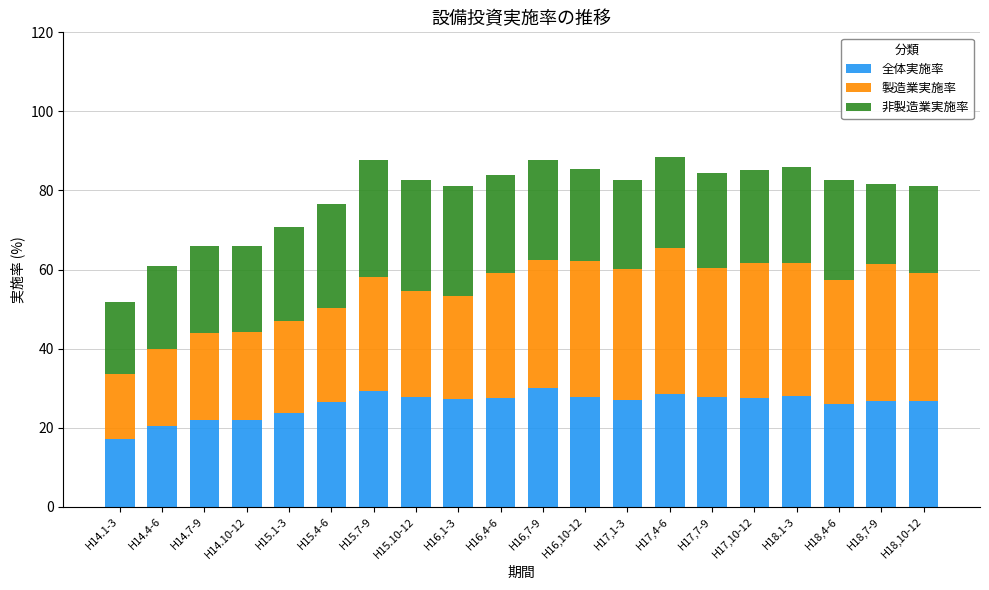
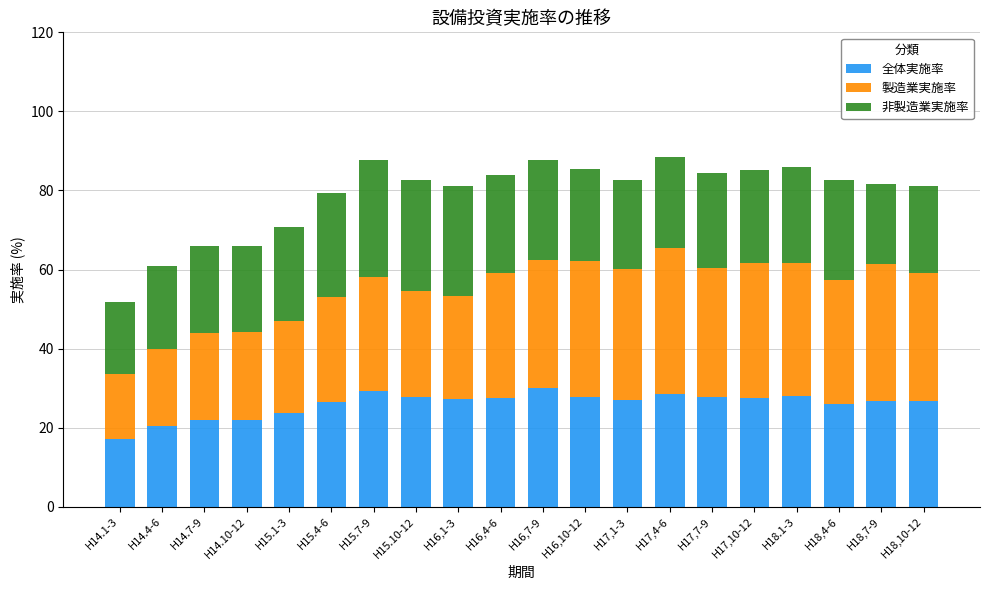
  {
    "全体実施率": {
      "H14.1-3": 17,
      "H14.4-6": 20,
      "H14.7-9": 22,
      "H14.10-12": 22,
      "H15.1-3": 24,
      "H15.4-6": 26,
      "H15.7-9": 29,
      "H15.10-12": 28,
      "H16,1-3": 27,
      "H16,4-6": 27,
      "H16,7-9": 30,
      "H16,10-12": 28,
      "H17,1-3": 27,
      "H17,4-6": 29,
      "H17,7-9": 28,
      "H17,10-12": 28,
      "H18.1-3": 28,
      "H18,4-6": 26,
      "H18,7-9": 27,
      "H18,10-12": 27
    },
    "製造業実施率": {
      "H14.1-3": 16,
      "H14.4-6": 19,
      "H14.7-9": 22,
      "H14.10-12": 22,
      "H15.1-3": 23,
-     "H15.4-6": 24,
+     "H15.4-6": 27,
      "H15.7-9": 29,
      "H15.10-12": 27,
      "H16,1-3": 26,
      "H16,4-6": 32,
      "H16,7-9": 32,
      "H16,10-12": 34,
      "H17,1-3": 33,
      "H17,4-6": 37,
      "H17,7-9": 33,
      "H17,10-12": 34,
      "H18.1-3": 34,
      "H18,4-6": 31,
      "H18,7-9": 35,
      "H18,10-12": 33
    },
    "非製造業実施率": {
      "H14.1-3": 18,
      "H14.4-6": 21,
      "H14.7-9": 22,
      "H14.10-12": 22,
      "H15.1-3": 24,
      "H15.4-6": 26,
      "H15.7-9": 30,
      "H15.10-12": 28,
      "H16,1-3": 28,
      "H16,4-6": 25,
      "H16,7-9": 25,
      "H16,10-12": 23,
      "H17,1-3": 23,
      "H17,4-6": 23,
      "H17,7-9": 24,
      "H17,10-12": 24,
      "H18.1-3": 24,
      "H18,4-6": 25,
      "H18,7-9": 20,
      "H18,10-12": 22
    }
  }
